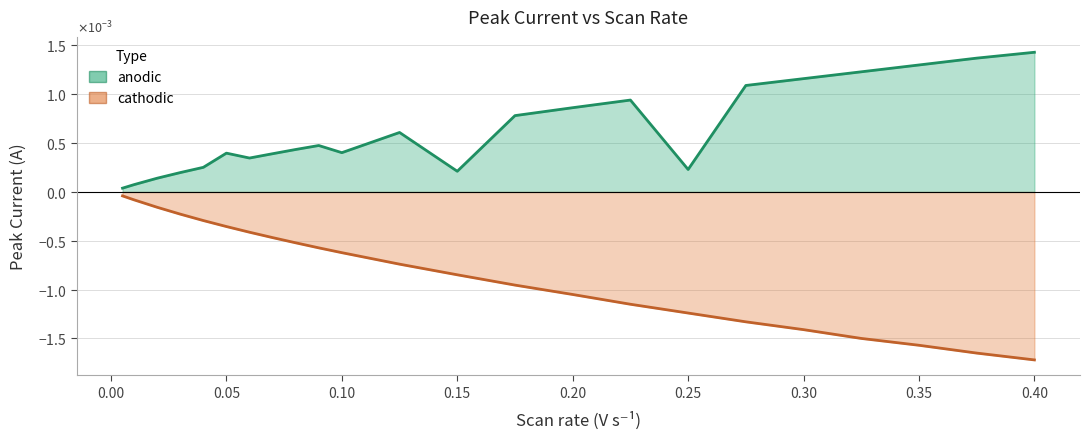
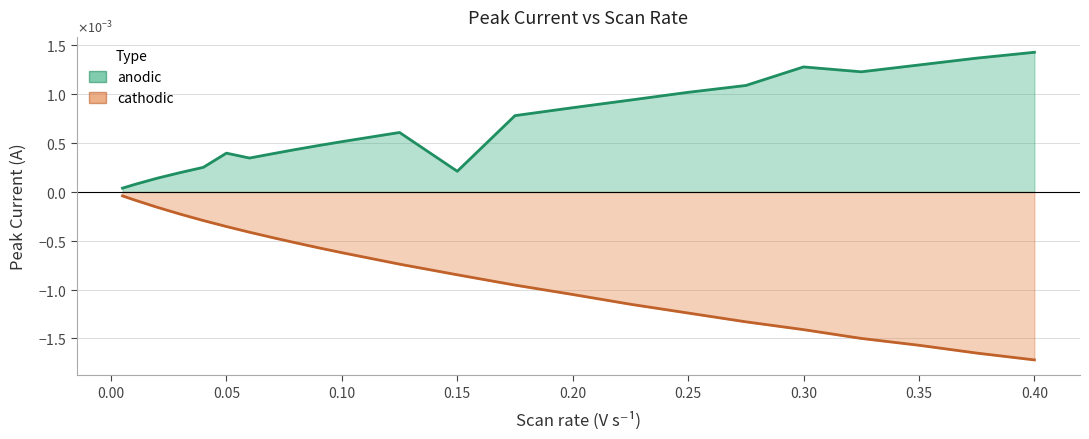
  {
    "anodic": {
      "0.05": 0.0004,
-     "0.10": 0.0004,
+     "0.10": 0.0005,
      "0.15": 0.0002,
      "0.20": 0.0009,
-     "0.25": 0.0002,
-     "0.30": 0.0012,
+     "0.25": 0.0010,
+     "0.30": 0.0013,
      "0.35": 0.0013,
      "0.40": 0.0014
    }
  }
